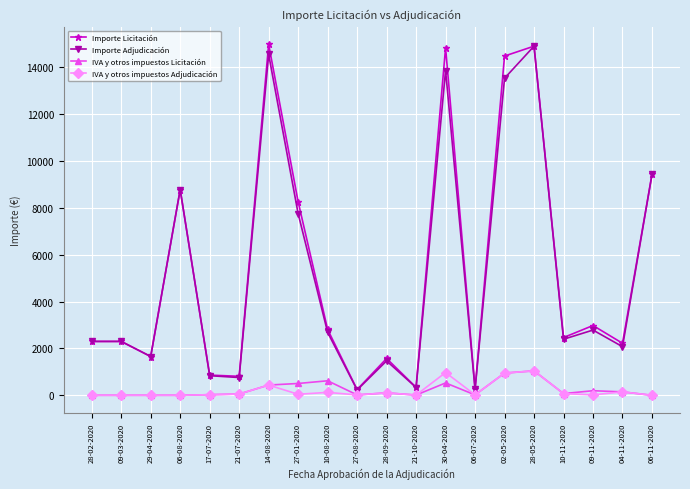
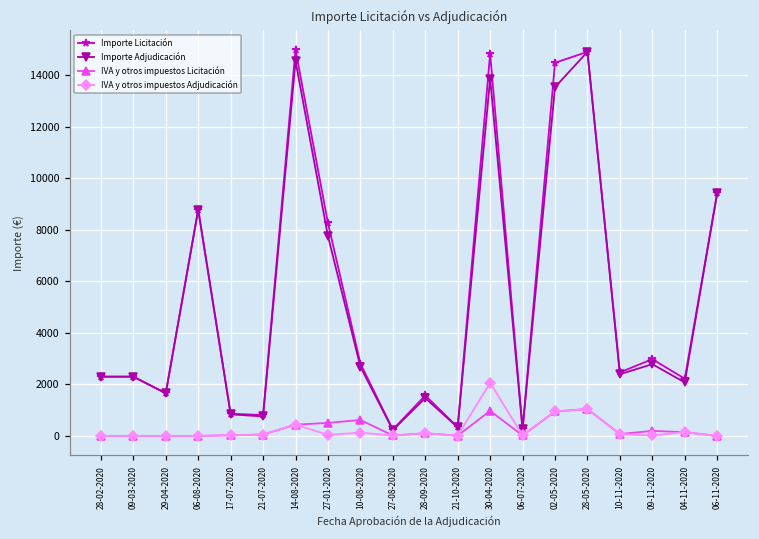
  {
    "IVA y otros impuestos Licitación": {
      "27-01-2020": 500,
      "10-08-2020": 600,
-     "30-04-2020": 500,
+     "30-04-2020": 1000,
      "09-11-2020": 200
    },
    "IVA y otros impuestos Adjudicación": {
      "27-01-2020": 0,
      "10-08-2020": 100,
-     "30-04-2020": 1000,
+     "30-04-2020": 2100,
      "09-11-2020": 0
    }
  }
